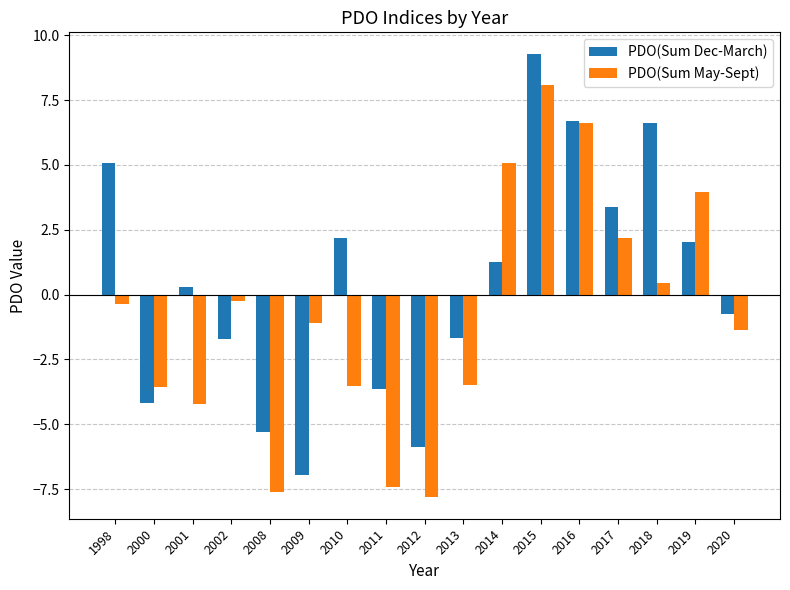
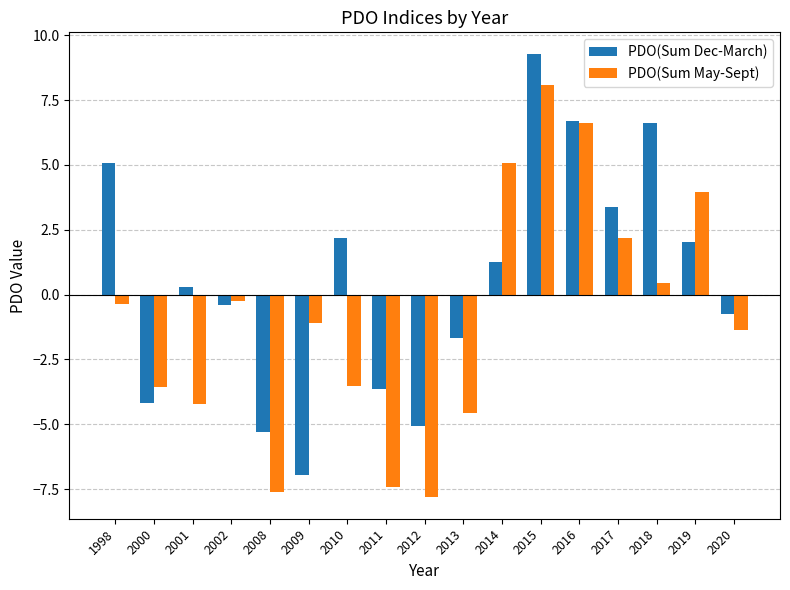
  {
    "PDO(Sum Dec-March)": {
      "1998": 5.1,
      "2000": -4.2,
      "2001": 0.3,
-     "2002": -1.7,
+     "2002": -0.4,
      "2008": -5.3,
      "2009": -7.0,
      "2010": 2.2,
      "2011": -3.7,
-     "2012": -5.9,
+     "2012": -5.1,
      "2013": -1.7,
      "2014": 1.2,
      "2015": 9.3,
      "2016": 6.7,
      "2017": 3.4,
      "2018": 6.6,
      "2019": 2.0,
      "2020": -0.8
    },
    "PDO(Sum May-Sept)": {
      "1998": -0.4,
      "2000": -3.6,
      "2001": -4.2,
      "2002": -0.3,
      "2008": -7.6,
      "2009": -1.1,
      "2010": -3.5,
      "2011": -7.4,
      "2012": -7.8,
-     "2013": -3.5,
+     "2013": -4.6,
      "2014": 5.1,
      "2015": 8.1,
      "2016": 6.6,
      "2017": 2.2,
      "2018": 0.5,
      "2019": 3.9,
      "2020": -1.4
    }
  }
